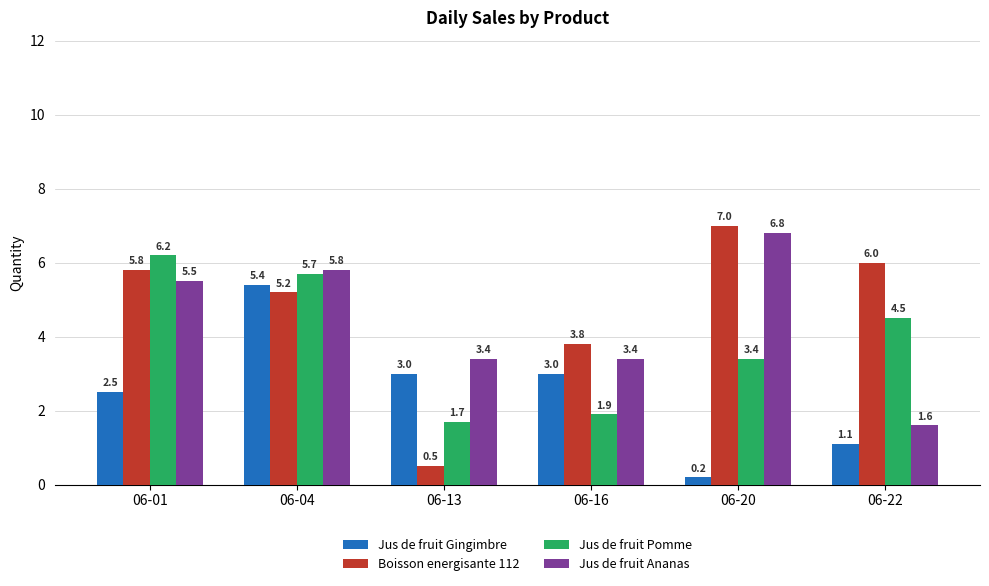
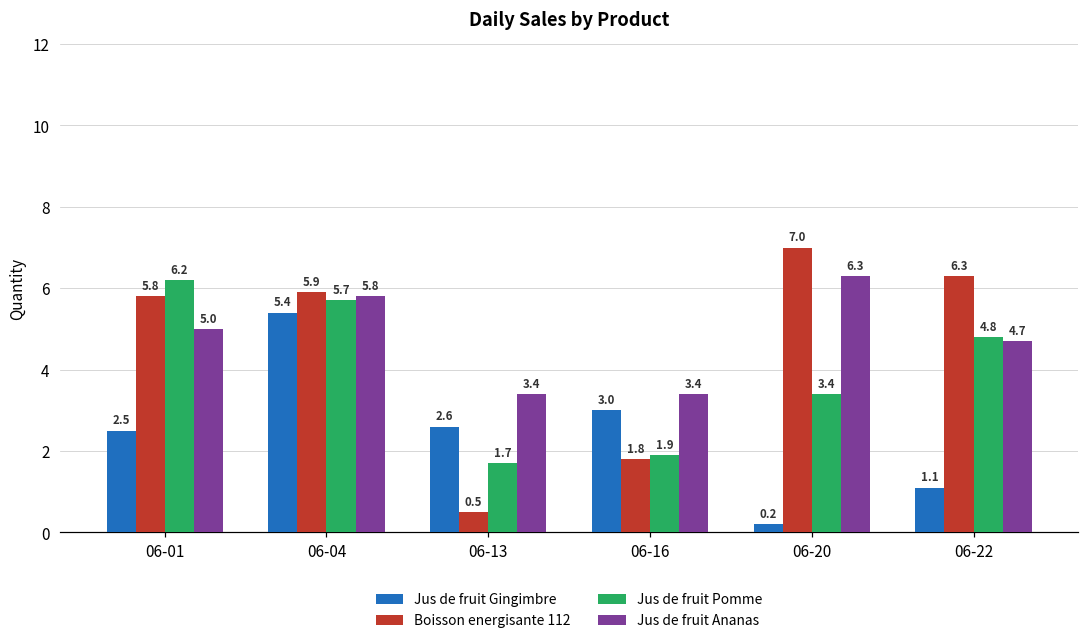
  {
    "Jus de fruit Gingimbre": {
      "06-01": 2.5,
      "06-04": 5.4,
-     "06-13": 3.0,
+     "06-13": 2.6,
      "06-16": 3.0,
      "06-20": 0.2,
      "06-22": 1.1
    },
    "Boisson energisante 112": {
      "06-01": 5.8,
-     "06-04": 5.2,
+     "06-04": 5.9,
      "06-13": 0.5,
-     "06-16": 3.8,
+     "06-16": 1.8,
      "06-20": 7.0,
-     "06-22": 6.0
+     "06-22": 6.3
    },
    "Jus de fruit Pomme": {
      "06-01": 6.2,
      "06-04": 5.7,
      "06-13": 1.7,
      "06-16": 1.9,
      "06-20": 3.4,
-     "06-22": 4.5
+     "06-22": 4.8
    },
    "Jus de fruit Ananas": {
-     "06-01": 5.5,
+     "06-01": 5.0,
      "06-04": 5.8,
      "06-13": 3.4,
      "06-16": 3.4,
-     "06-20": 6.8,
-     "06-22": 1.6
+     "06-20": 6.3,
+     "06-22": 4.7
    }
  }
